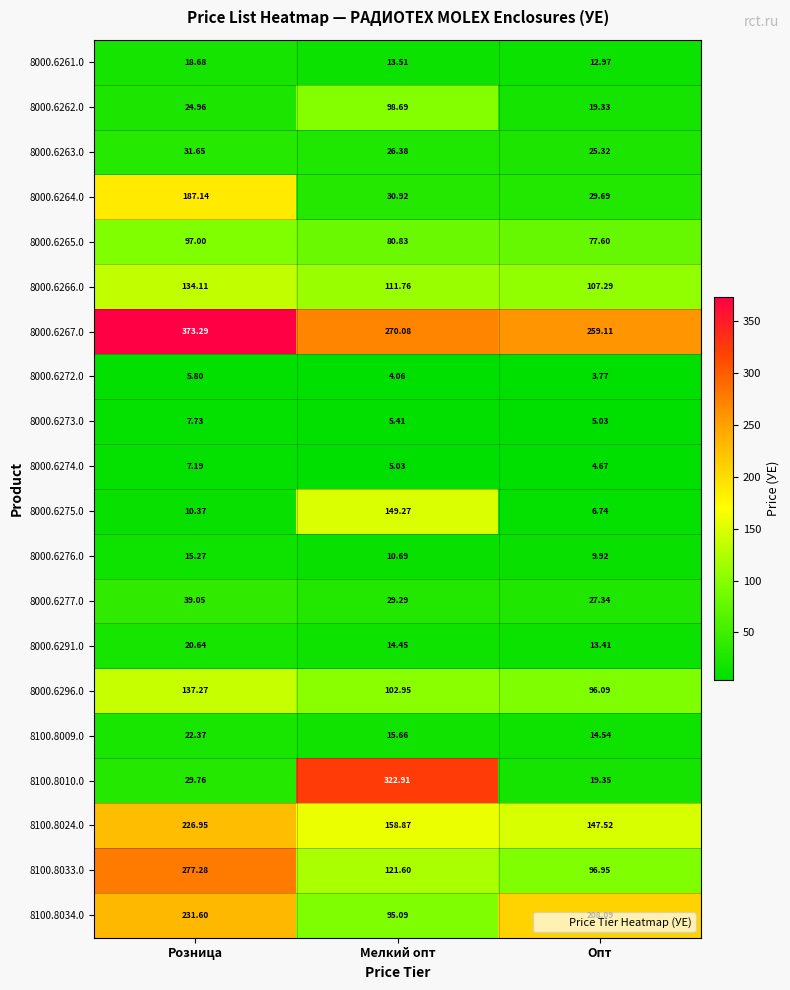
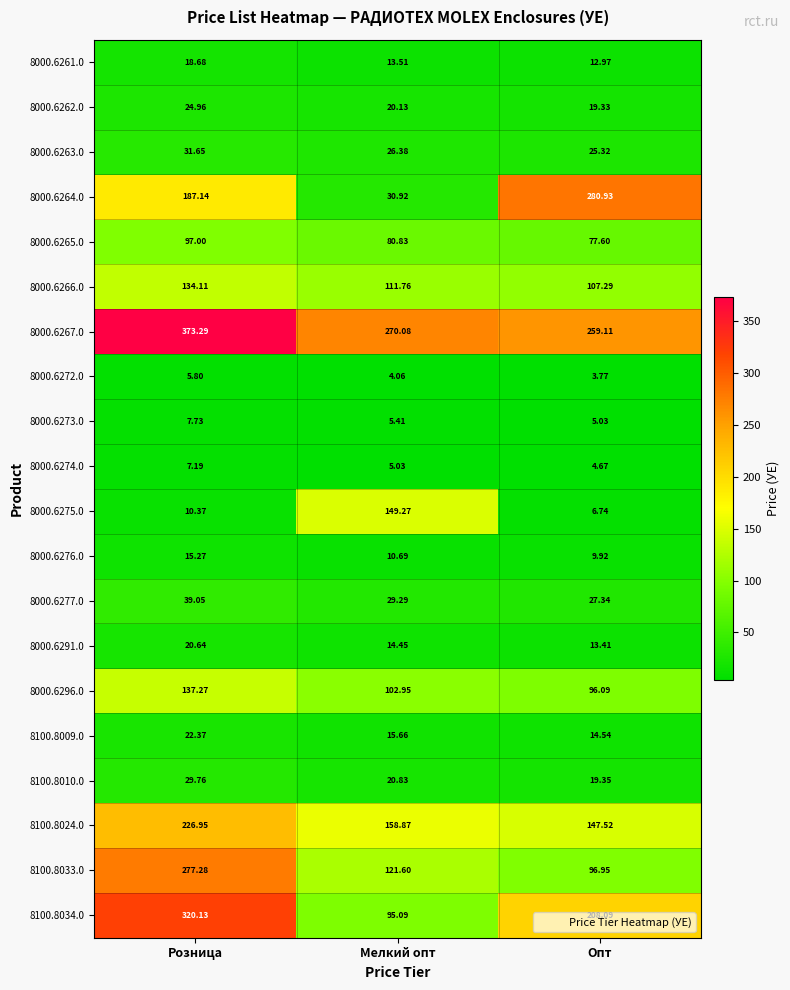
  {
    "8000.6261.0": {
      "Розница": 18.68,
      "Мелкий опт": 13.51,
      "Опт": 12.97
    },
    "8000.6262.0": {
      "Розница": 24.96,
-     "Мелкий опт": 98.69,
+     "Мелкий опт": 20.13,
      "Опт": 19.33
    },
    "8000.6263.0": {
      "Розница": 31.65,
      "Мелкий опт": 26.38,
      "Опт": 25.32
    },
    "8000.6264.0": {
      "Розница": 187.14,
      "Мелкий опт": 30.92,
-     "Опт": 29.69
+     "Опт": 280.93
    },
    "8000.6265.0": {
      "Розница": 97.00,
      "Мелкий опт": 80.83,
      "Опт": 77.60
    },
    "8000.6266.0": {
      "Розница": 134.11,
      "Мелкий опт": 111.76,
      "Опт": 107.29
    },
    "8000.6267.0": {
      "Розница": 373.29,
      "Мелкий опт": 270.08,
      "Опт": 259.11
    },
    "8000.6272.0": {
      "Розница": 5.80,
      "Мелкий опт": 4.06,
      "Опт": 3.77
    },
    "8000.6273.0": {
      "Розница": 7.73,
      "Мелкий опт": 5.41,
      "Опт": 5.03
    },
    "8000.6274.0": {
      "Розница": 7.19,
      "Мелкий опт": 5.03,
      "Опт": 4.67
    },
    "8000.6275.0": {
      "Розница": 10.37,
      "Мелкий опт": 149.27,
      "Опт": 6.74
    },
    "8000.6276.0": {
      "Розница": 15.27,
      "Мелкий опт": 10.69,
      "Опт": 9.92
    },
    "8000.6277.0": {
      "Розница": 39.05,
      "Мелкий опт": 29.29,
      "Опт": 27.34
    },
    "8000.6291.0": {
      "Розница": 20.64,
      "Мелкий опт": 14.45,
      "Опт": 13.41
    },
    "8000.6296.0": {
      "Розница": 137.27,
      "Мелкий опт": 102.95,
      "Опт": 96.09
    },
    "8100.8009.0": {
      "Розница": 22.37,
      "Мелкий опт": 15.66,
      "Опт": 14.54
    },
    "8100.8010.0": {
      "Розница": 29.76,
-     "Мелкий опт": 322.91,
+     "Мелкий опт": 20.83,
      "Опт": 19.35
    },
    "8100.8024.0": {
      "Розница": 226.95,
      "Мелкий опт": 158.87,
      "Опт": 147.52
    },
    "8100.8033.0": {
      "Розница": 277.28,
      "Мелкий опт": 121.60,
      "Опт": 96.95
    },
    "8100.8034.0": {
-     "Розница": 231.60,
+     "Розница": 320.13,
      "Мелкий опт": 95.09
    }
  }
